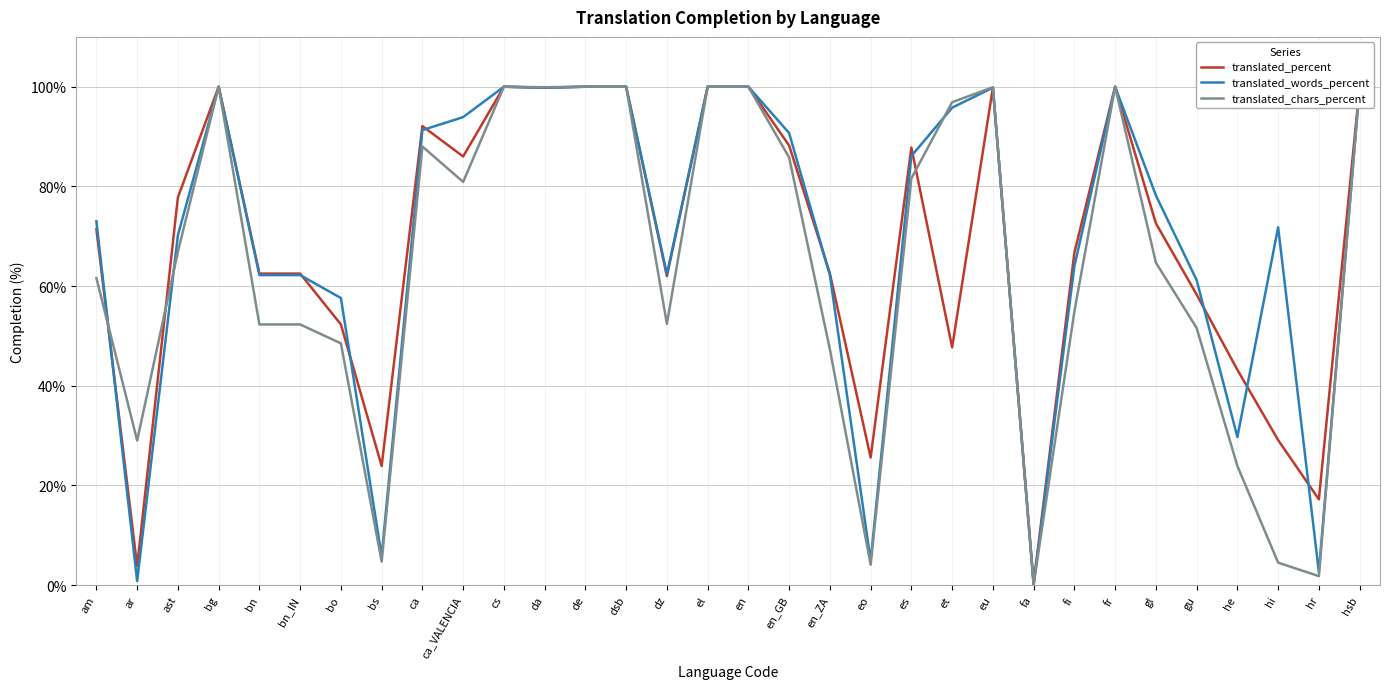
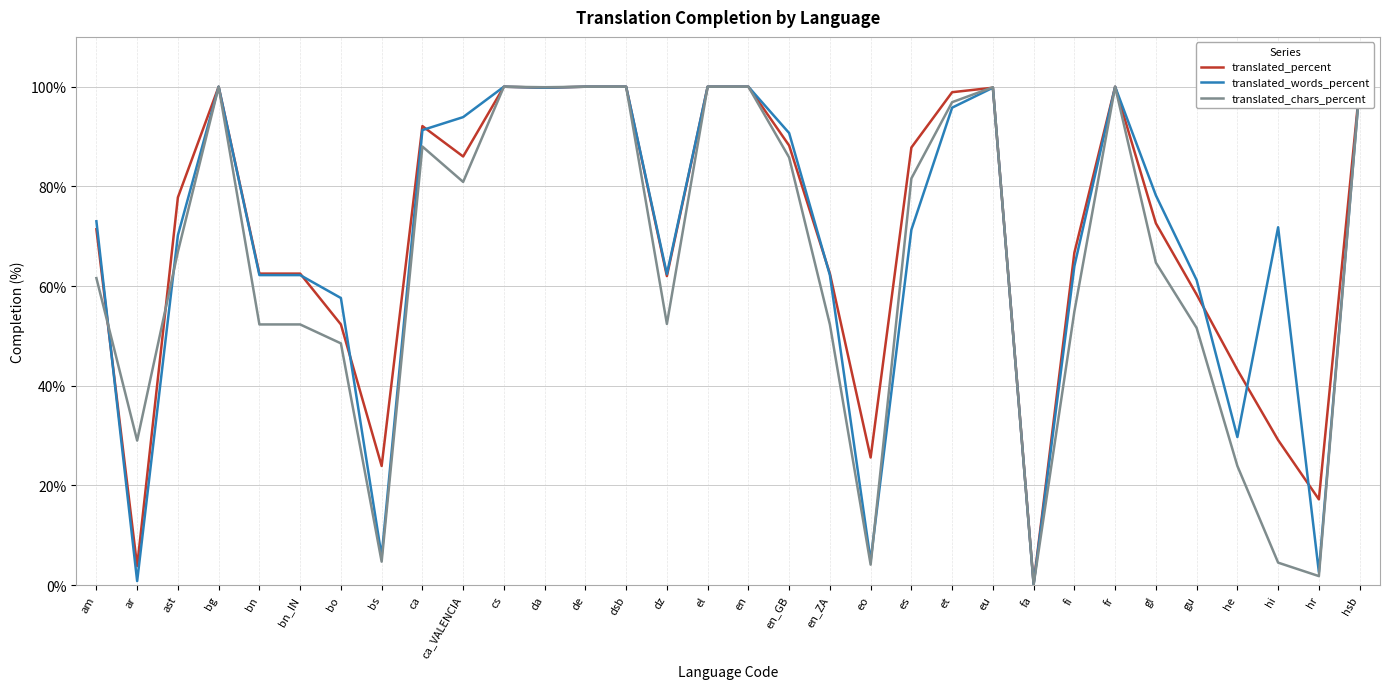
  {
    "translated_percent": {
      "am": "71%",
      "ar": "4%",
      "ast": "78%",
      "bo": "52%",
      "bs": "24%",
      "ca": "92%",
      "ca_VALENCIA": "86%",
      "en_GB": "88%",
      "eo": "26%",
      "es": "88%",
-     "et": "48%",
+     "et": "99%",
      "fi": "67%",
      "gl": "73%",
      "gu": "58%",
      "he": "43%",
      "hi": "29%",
      "hr": "17%"
    },
    "translated_words_percent": {
      "am": "73%",
      "ar": "1%",
      "ast": "70%",
      "bo": "58%",
      "bs": "6%",
      "ca": "91%",
      "ca_VALENCIA": "94%",
      "en_GB": "91%",
      "eo": "5%",
-     "es": "86%",
+     "es": "71%",
      "et": "96%",
      "fi": "64%",
      "gl": "78%",
      "gu": "61%",
      "he": "30%",
      "hi": "72%",
      "hr": "3%"
    },
    "translated_chars_percent": {
      "am": "62%",
      "ar": "29%",
      "ast": "67%",
      "bn": "52%",
      "bn_IN": "52%",
      "bo": "49%",
      "bs": "5%",
      "ca": "88%",
      "ca_VALENCIA": "81%",
      "dz": "52%",
      "en_GB": "86%",
-     "en_ZA": "47%",
+     "en_ZA": "52%",
      "eo": "4%",
      "es": "82%",
      "et": "97%",
      "fi": "55%",
      "gl": "65%",
      "gu": "52%",
      "he": "24%",
      "hi": "5%",
      "hr": "2%"
    }
  }
